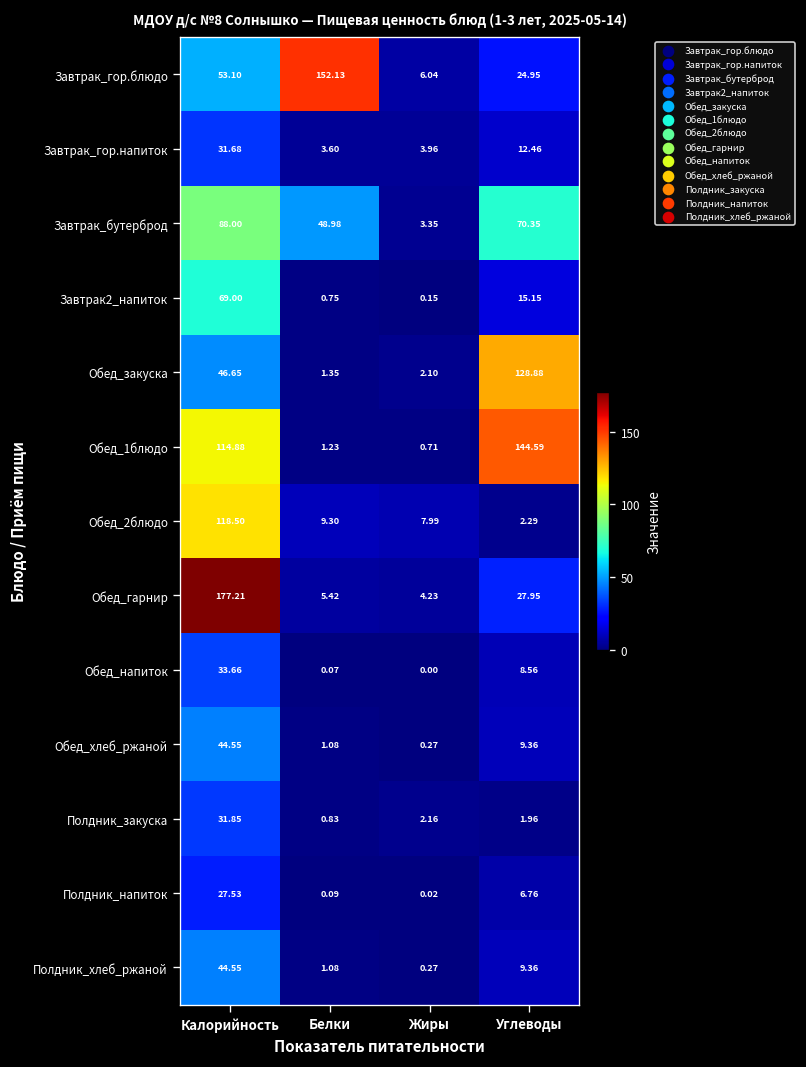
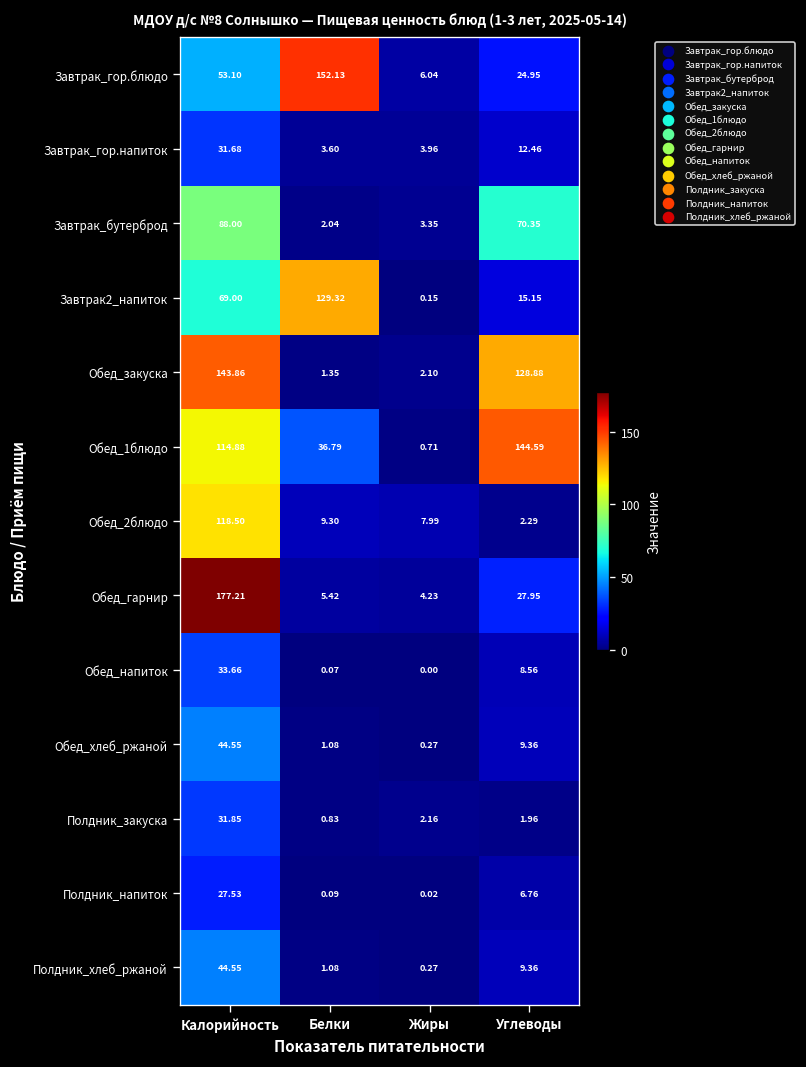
  {
    "Завтрак_гор.блюдо": {
      "Калорийность": 53.10,
      "Белки": 152.13,
      "Жиры": 6.04,
      "Углеводы": 24.95
    },
    "Завтрак_гор.напиток": {
      "Калорийность": 31.68,
      "Белки": 3.60,
      "Жиры": 3.96,
      "Углеводы": 12.46
    },
    "Завтрак_бутерброд": {
      "Калорийность": 88.00,
-     "Белки": 48.98,
+     "Белки": 2.04,
      "Жиры": 3.35,
      "Углеводы": 70.35
    },
    "Завтрак2_напиток": {
      "Калорийность": 69.00,
-     "Белки": 0.75,
+     "Белки": 129.32,
      "Жиры": 0.15,
      "Углеводы": 15.15
    },
    "Обед_закуска": {
-     "Калорийность": 46.65,
+     "Калорийность": 143.86,
      "Белки": 1.35,
      "Жиры": 2.10,
      "Углеводы": 128.88
    },
    "Обед_1блюдо": {
      "Калорийность": 114.88,
-     "Белки": 1.23,
+     "Белки": 36.79,
      "Жиры": 0.71,
      "Углеводы": 144.59
    },
    "Обед_2блюдо": {
      "Калорийность": 118.50,
      "Белки": 9.30,
      "Жиры": 7.99,
      "Углеводы": 2.29
    },
    "Обед_гарнир": {
      "Калорийность": 177.21,
      "Белки": 5.42,
      "Жиры": 4.23,
      "Углеводы": 27.95
    },
    "Обед_напиток": {
      "Калорийность": 33.66,
      "Белки": 0.07,
      "Жиры": 0.00,
      "Углеводы": 8.56
    },
    "Обед_хлеб_ржаной": {
      "Калорийность": 44.55,
      "Белки": 1.08,
      "Жиры": 0.27,
      "Углеводы": 9.36
    },
    "Полдник_закуска": {
      "Калорийность": 31.85,
      "Белки": 0.83,
      "Жиры": 2.16,
      "Углеводы": 1.96
    },
    "Полдник_напиток": {
      "Калорийность": 27.53,
      "Белки": 0.09,
      "Жиры": 0.02,
      "Углеводы": 6.76
    },
    "Полдник_хлеб_ржаной": {
      "Калорийность": 44.55,
      "Белки": 1.08,
      "Жиры": 0.27,
      "Углеводы": 9.36
    }
  }
